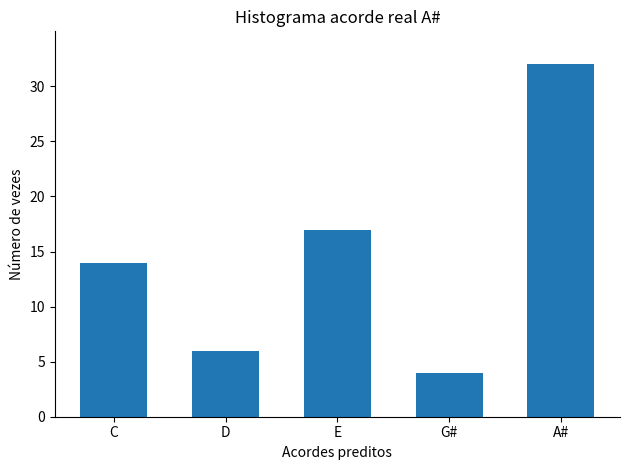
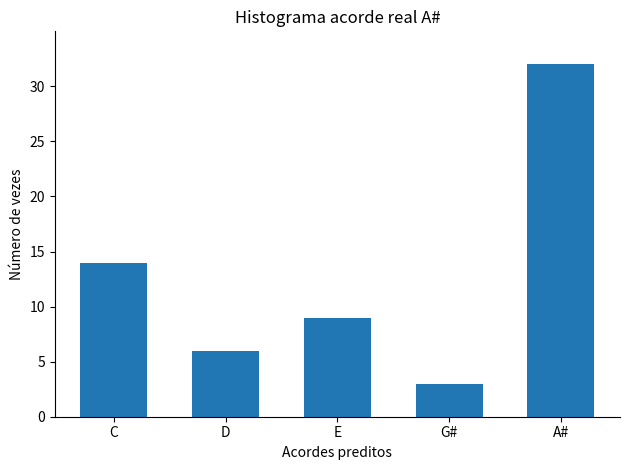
  {
    "C": 14,
    "D": 6,
-   "E": 17,
-   "G#": 4,
+   "E": 9,
+   "G#": 3,
    "A#": 32
  }
